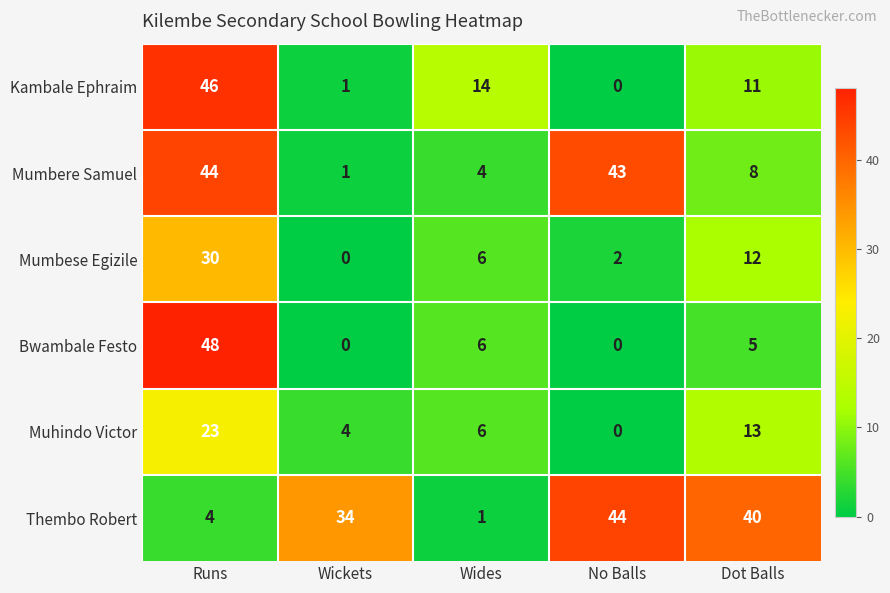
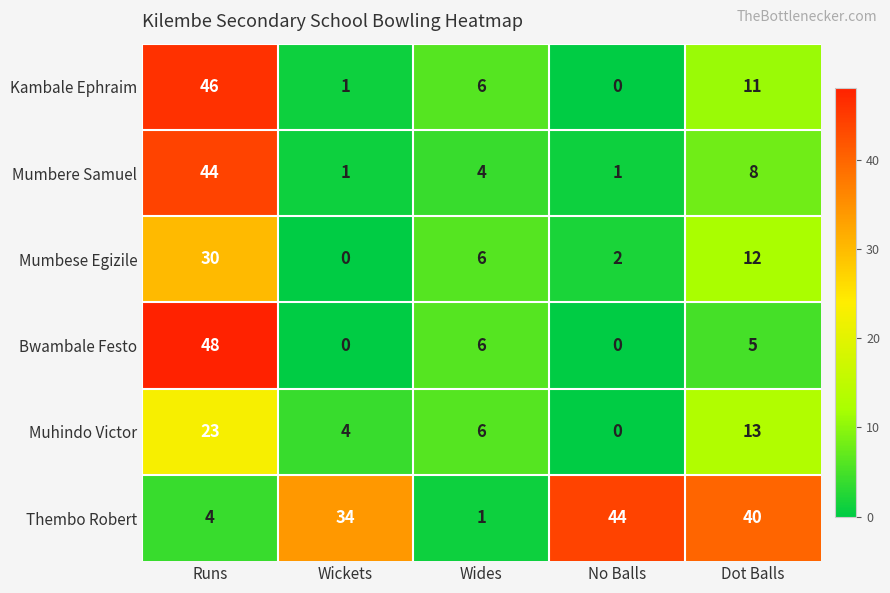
  {
    "Kambale Ephraim": {
      "Runs": 46,
      "Wickets": 1,
-     "Wides": 14,
+     "Wides": 6,
      "No Balls": 0,
      "Dot Balls": 11
    },
    "Mumbere Samuel": {
      "Runs": 44,
      "Wickets": 1,
      "Wides": 4,
-     "No Balls": 43,
+     "No Balls": 1,
      "Dot Balls": 8
    },
    "Mumbese Egizile": {
      "Runs": 30,
      "Wickets": 0,
      "Wides": 6,
      "No Balls": 2,
      "Dot Balls": 12
    },
    "Bwambale Festo": {
      "Runs": 48,
      "Wickets": 0,
      "Wides": 6,
      "No Balls": 0,
      "Dot Balls": 5
    },
    "Muhindo Victor": {
      "Runs": 23,
      "Wickets": 4,
      "Wides": 6,
      "No Balls": 0,
      "Dot Balls": 13
    },
    "Thembo Robert": {
      "Runs": 4,
      "Wickets": 34,
      "Wides": 1,
      "No Balls": 44,
      "Dot Balls": 40
    }
  }
